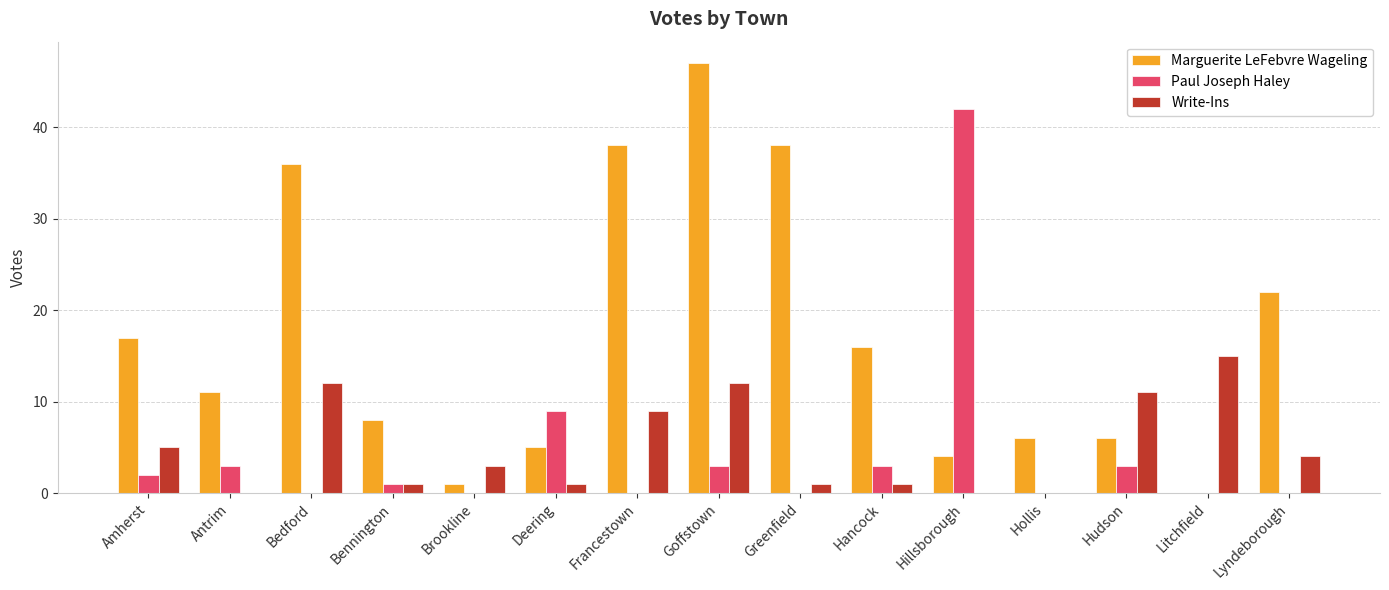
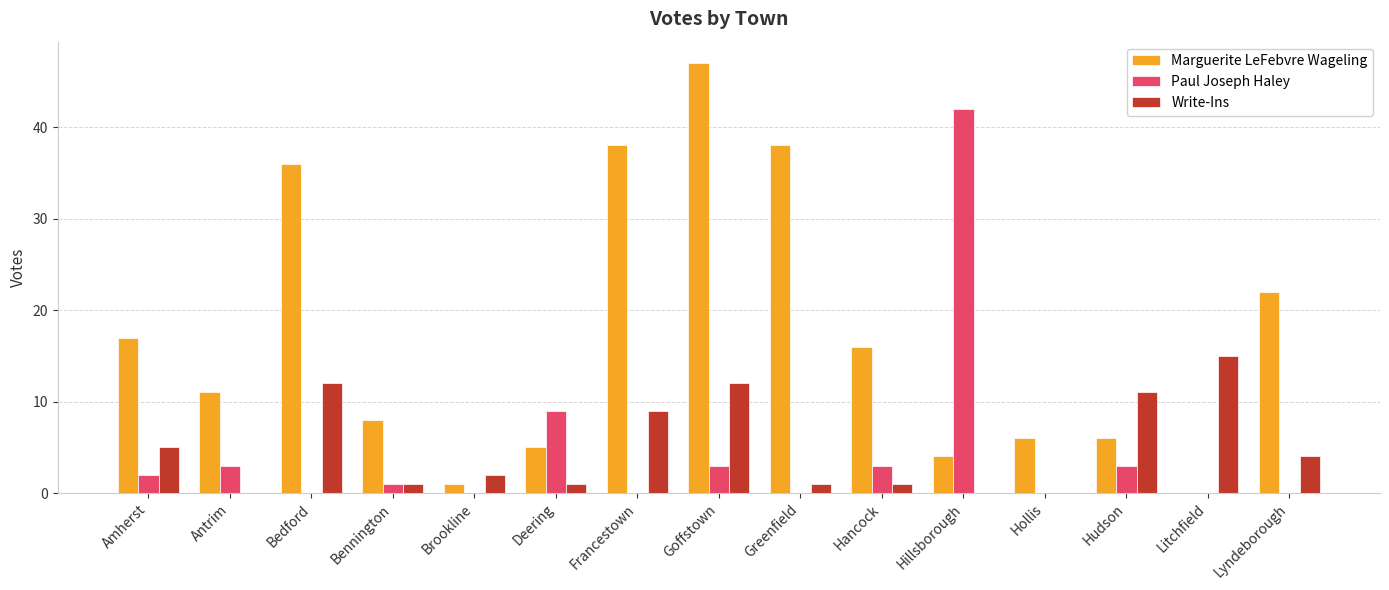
  {
    "Marguerite LeFebvre Wageling": {
      "Amherst": 17,
      "Antrim": 11,
      "Bedford": 36,
      "Bennington": 8,
      "Brookline": 1,
      "Deering": 5,
      "Francestown": 38,
      "Goffstown": 47,
      "Greenfield": 38,
      "Hancock": 16,
      "Hillsborough": 4,
      "Hollis": 6,
      "Hudson": 6,
      "Litchfield": 0,
      "Lyndeborough": 22
    },
    "Paul Joseph Haley": {
      "Amherst": 2,
      "Antrim": 3,
      "Bedford": 0,
      "Bennington": 1,
      "Brookline": 0,
      "Deering": 9,
      "Francestown": 0,
      "Goffstown": 3,
      "Greenfield": 0,
      "Hancock": 3,
      "Hillsborough": 42,
      "Hollis": 0,
      "Hudson": 3,
      "Litchfield": 0,
      "Lyndeborough": 0
    },
    "Write-Ins": {
      "Amherst": 5,
      "Antrim": 0,
      "Bedford": 12,
      "Bennington": 1,
-     "Brookline": 3,
+     "Brookline": 2,
      "Deering": 1,
      "Francestown": 9,
      "Goffstown": 12,
      "Greenfield": 1,
      "Hancock": 1,
      "Hillsborough": 0,
      "Hollis": 0,
      "Hudson": 11,
      "Litchfield": 15,
      "Lyndeborough": 4
    }
  }
